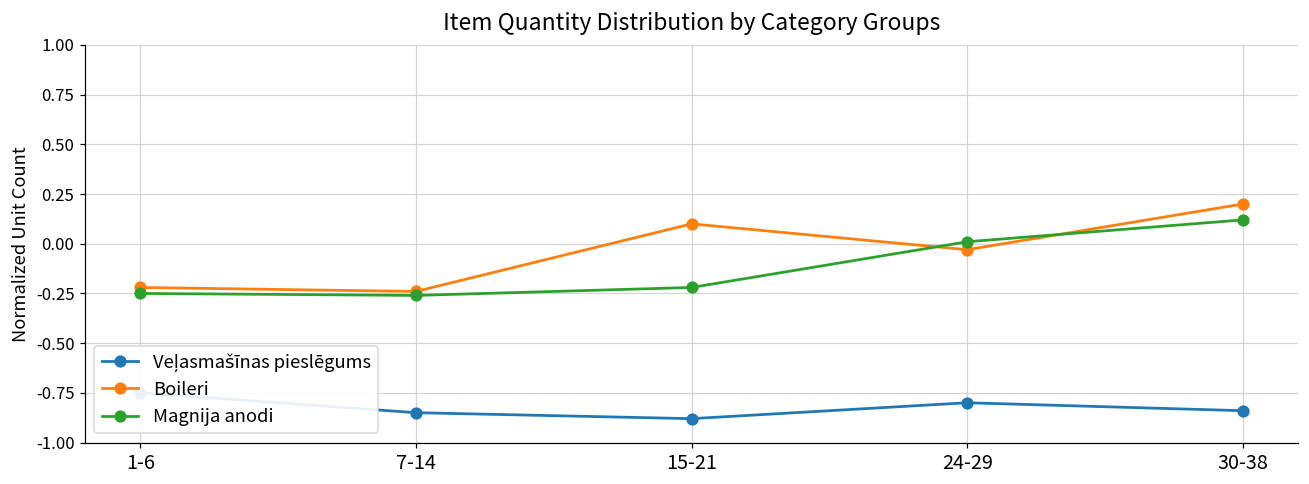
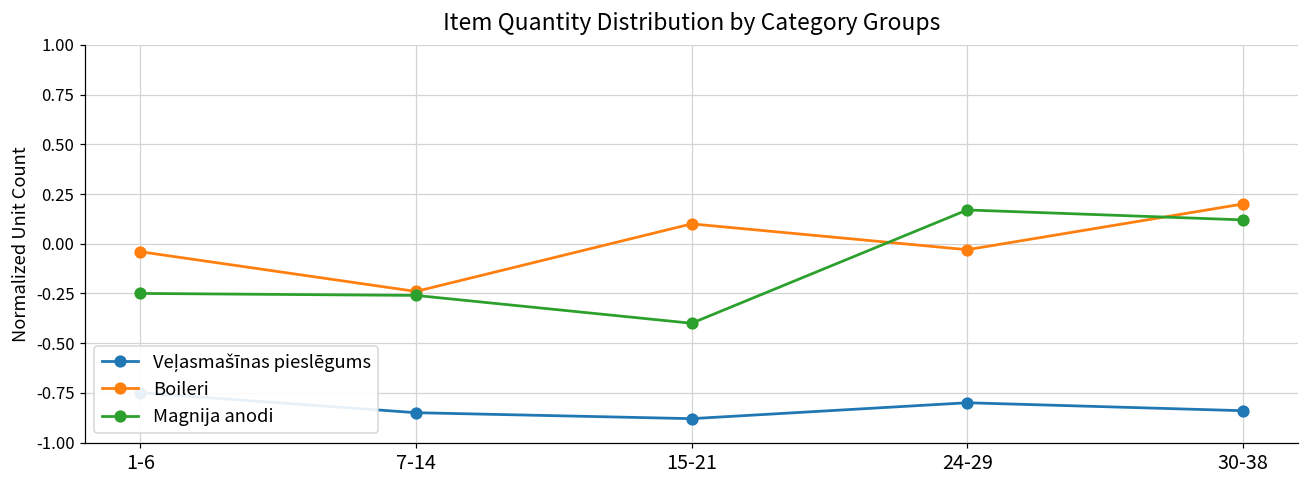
  {
    "Veļasmašīnas pieslēgums": {
      "7-14": -0.85,
      "15-21": -0.88,
      "24-29": -0.80,
      "30-38": -0.84
    },
    "Boileri": {
-     "1-6": -0.22,
+     "1-6": -0.04,
      "7-14": -0.24,
      "15-21": 0.10,
      "24-29": -0.03,
      "30-38": 0.20
    },
    "Magnija anodi": {
      "1-6": -0.25,
      "7-14": -0.26,
-     "15-21": -0.22,
-     "24-29": 0.01,
+     "15-21": -0.40,
+     "24-29": 0.17,
      "30-38": 0.12
    }
  }
